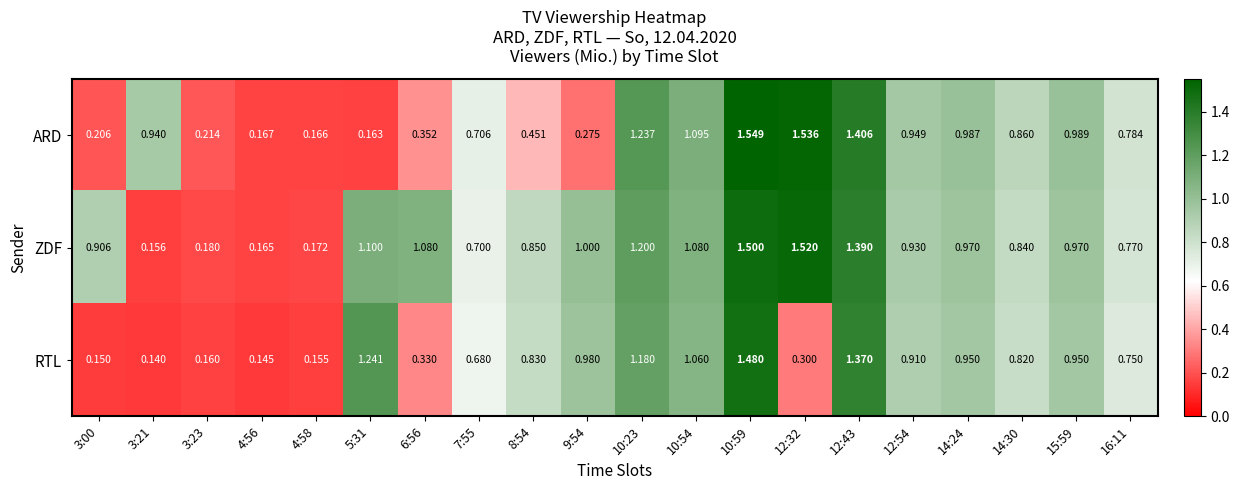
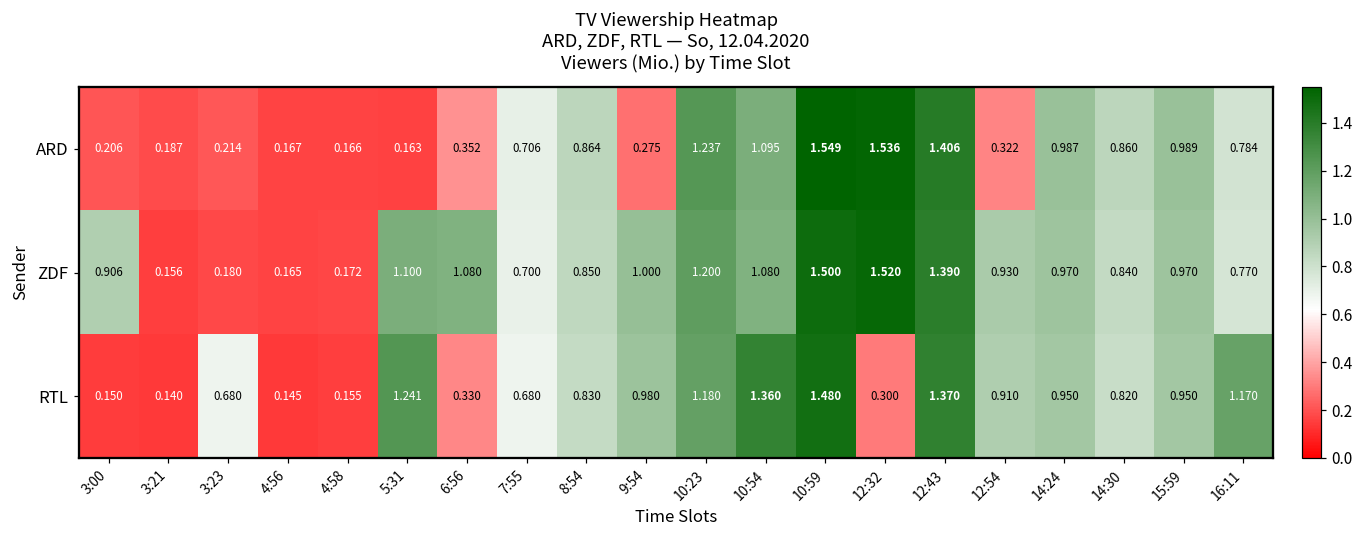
  {
    "ARD": {
      "3:00": 0.206,
-     "3:21": 0.940,
+     "3:21": 0.187,
      "3:23": 0.214,
      "4:56": 0.167,
      "4:58": 0.166,
      "5:31": 0.163,
      "6:56": 0.352,
      "7:55": 0.706,
-     "8:54": 0.451,
+     "8:54": 0.864,
      "9:54": 0.275,
      "10:23": 1.237,
      "10:54": 1.095,
      "10:59": 1.549,
      "12:32": 1.536,
      "12:43": 1.406,
-     "12:54": 0.949,
+     "12:54": 0.322,
      "14:24": 0.987,
      "14:30": 0.860,
      "15:59": 0.989,
      "16:11": 0.784
    },
    "ZDF": {
      "3:00": 0.906,
      "3:21": 0.156,
      "3:23": 0.180,
      "4:56": 0.165,
      "4:58": 0.172,
      "5:31": 1.100,
      "6:56": 1.080,
      "7:55": 0.700,
      "8:54": 0.850,
      "9:54": 1.000,
      "10:23": 1.200,
      "10:54": 1.080,
      "10:59": 1.500,
      "12:32": 1.520,
      "12:43": 1.390,
      "12:54": 0.930,
      "14:24": 0.970,
      "14:30": 0.840,
      "15:59": 0.970,
      "16:11": 0.770
    },
    "RTL": {
      "3:00": 0.150,
      "3:21": 0.140,
-     "3:23": 0.160,
+     "3:23": 0.680,
      "4:56": 0.145,
      "4:58": 0.155,
      "5:31": 1.241,
      "6:56": 0.330,
      "7:55": 0.680,
      "8:54": 0.830,
      "9:54": 0.980,
      "10:23": 1.180,
-     "10:54": 1.060,
+     "10:54": 1.360,
      "10:59": 1.480,
      "12:32": 0.300,
      "12:43": 1.370,
      "12:54": 0.910,
      "14:24": 0.950,
      "14:30": 0.820,
      "15:59": 0.950,
-     "16:11": 0.750
+     "16:11": 1.170
    }
  }
